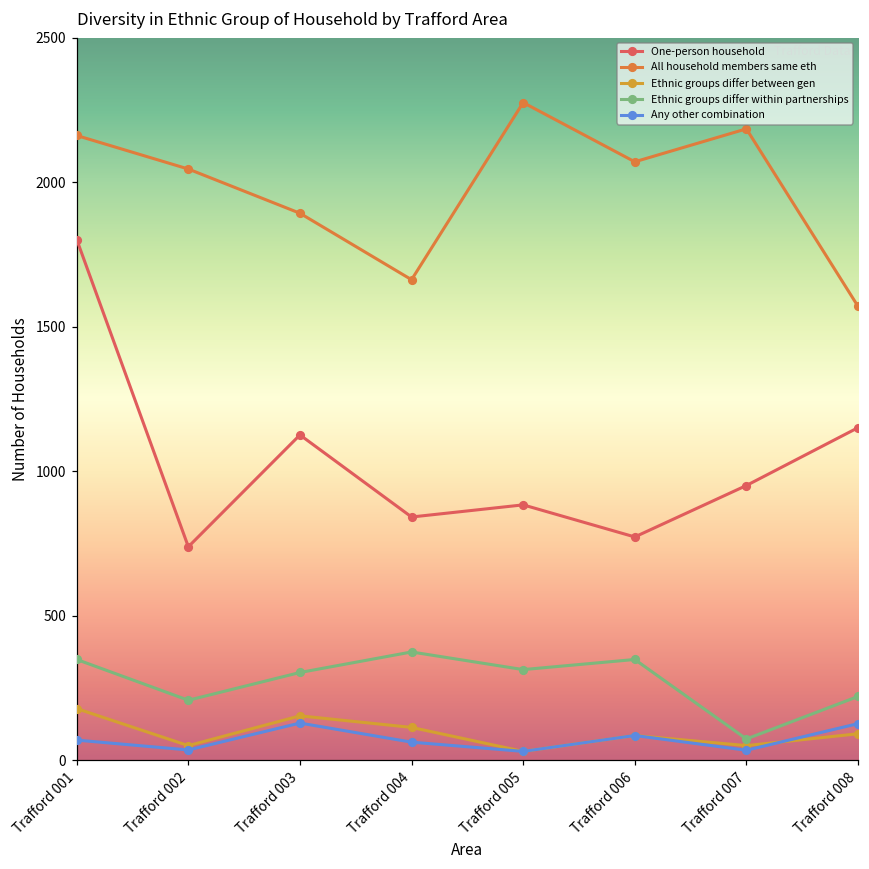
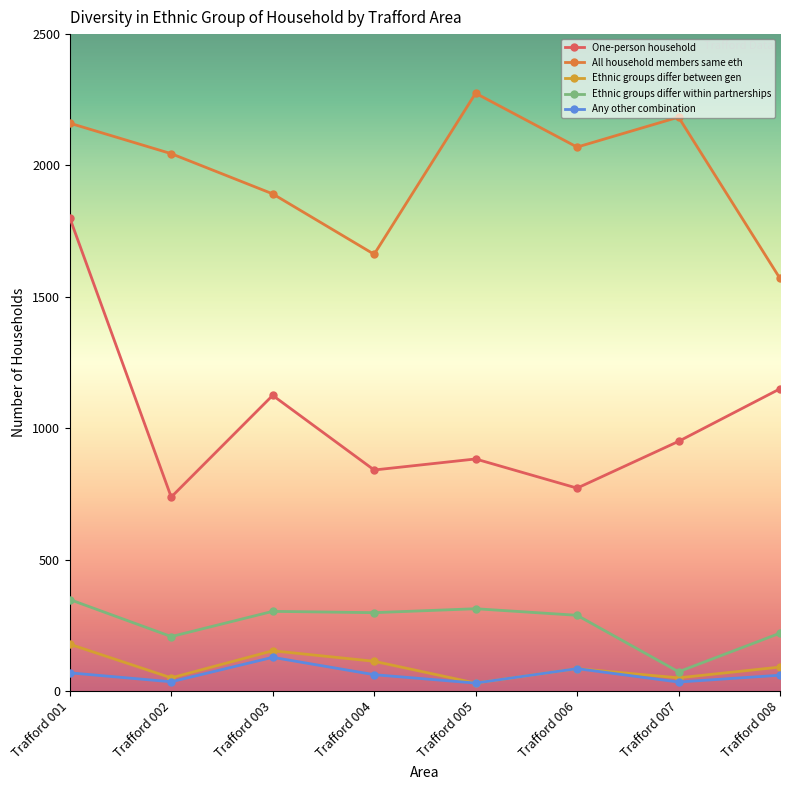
  {
    "Ethnic groups differ within partnerships": {
      "Trafford 001": 350,
      "Trafford 002": 210,
      "Trafford 003": 300,
-     "Trafford 004": 370,
+     "Trafford 004": 300,
      "Trafford 005": 310,
-     "Trafford 006": 350,
+     "Trafford 006": 290,
      "Trafford 007": 70,
      "Trafford 008": 220
    },
    "Any other combination": {
      "Trafford 001": 70,
      "Trafford 002": 40,
      "Trafford 003": 130,
      "Trafford 004": 60,
      "Trafford 007": 30,
-     "Trafford 008": 130
+     "Trafford 008": 60
    }
  }
